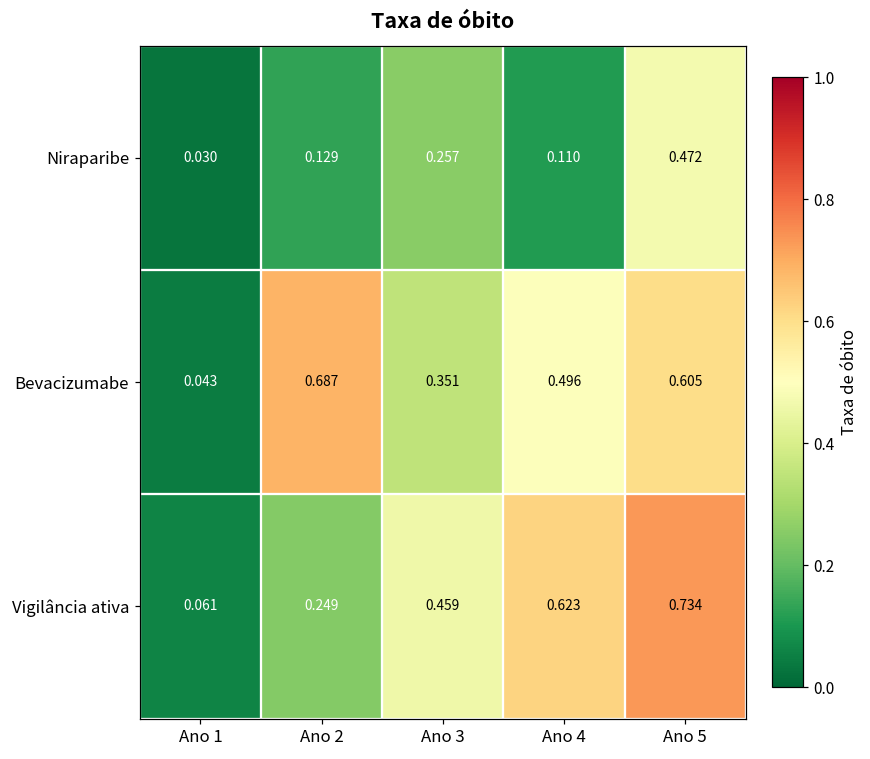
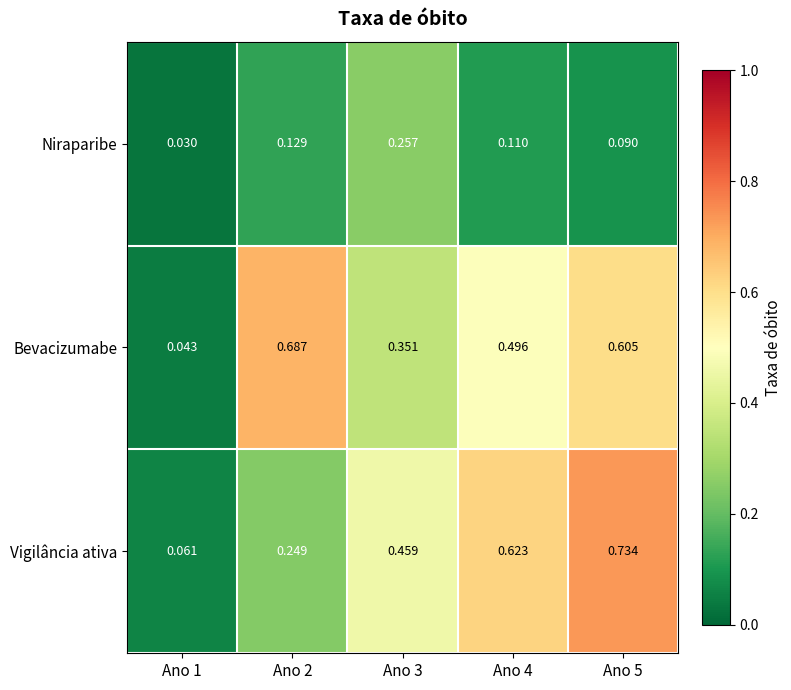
  {
    "Niraparibe": {
      "Ano 1": 0.030,
      "Ano 2": 0.129,
      "Ano 3": 0.257,
      "Ano 4": 0.110,
-     "Ano 5": 0.472
+     "Ano 5": 0.090
    },
    "Bevacizumabe": {
      "Ano 1": 0.043,
      "Ano 2": 0.687,
      "Ano 3": 0.351,
      "Ano 4": 0.496,
      "Ano 5": 0.605
    },
    "Vigilância ativa": {
      "Ano 1": 0.061,
      "Ano 2": 0.249,
      "Ano 3": 0.459,
      "Ano 4": 0.623,
      "Ano 5": 0.734
    }
  }
